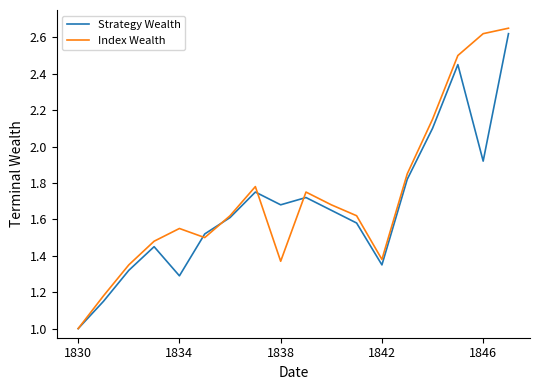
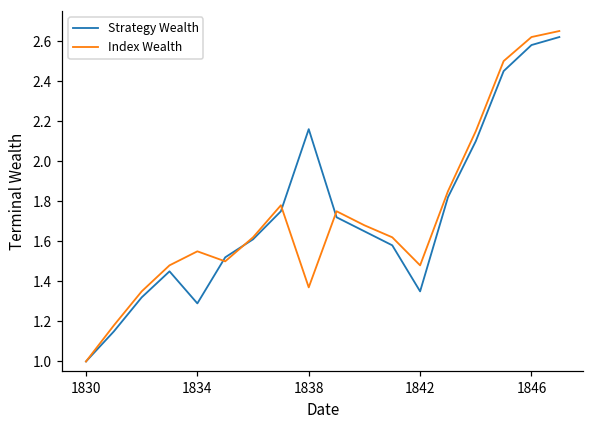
  {
    "Strategy Wealth": {
      "1834": 1.29,
-     "1838": 1.68,
+     "1838": 2.16,
      "1842": 1.35,
-     "1846": 1.92
+     "1846": 2.58
    },
    "Index Wealth": {
      "1834": 1.55,
      "1838": 1.37,
-     "1842": 1.38,
+     "1842": 1.48,
      "1846": 2.62
    }
  }
